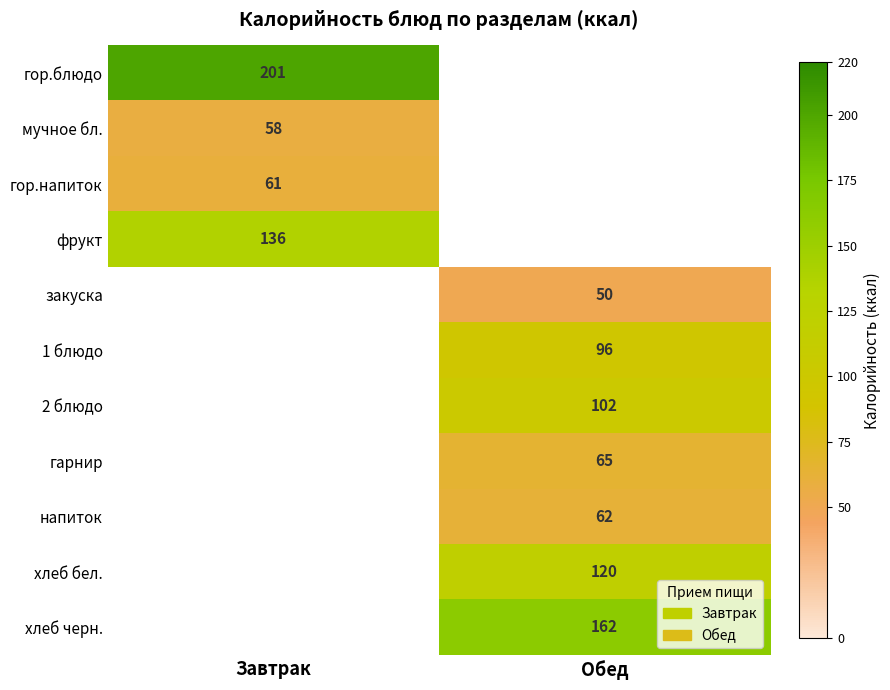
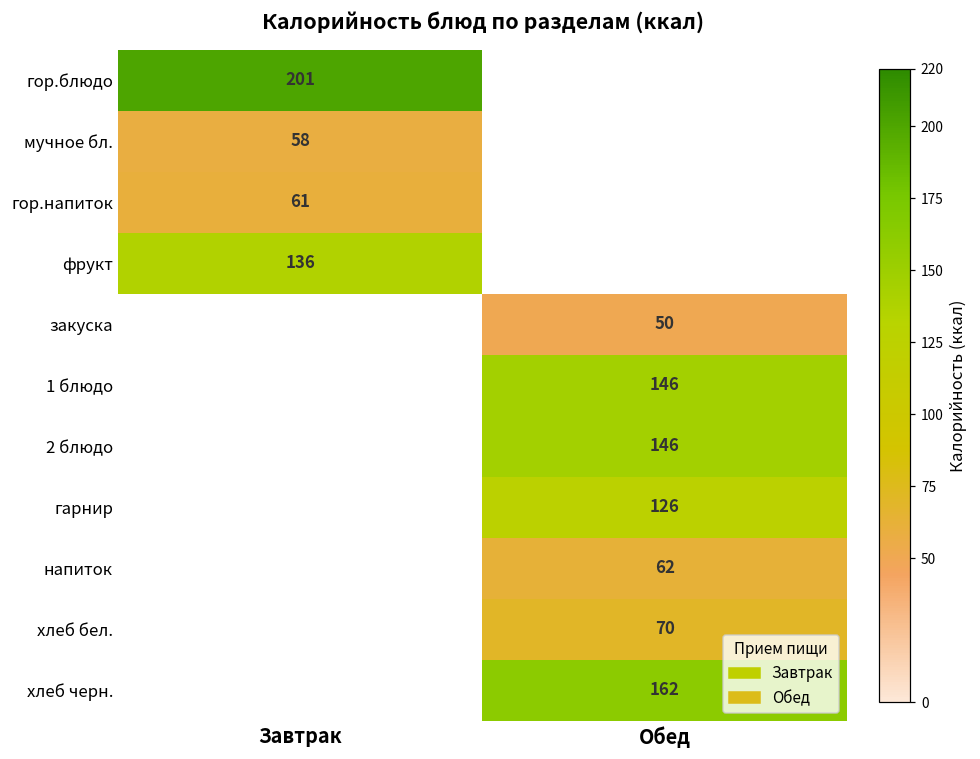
  {
    "гор.блюдо": {
      "Завтрак": 201
    },
    "мучное бл.": {
      "Завтрак": 58
    },
    "гор.напиток": {
      "Завтрак": 61
    },
    "фрукт": {
      "Завтрак": 136
    },
    "закуска": {
      "Обед": 50
    },
    "1 блюдо": {
-     "Обед": 96
+     "Обед": 146
    },
    "2 блюдо": {
-     "Обед": 102
+     "Обед": 146
    },
    "гарнир": {
-     "Обед": 65
+     "Обед": 126
    },
    "напиток": {
      "Обед": 62
    },
    "хлеб бел.": {
-     "Обед": 120
+     "Обед": 70
    },
    "хлеб черн.": {
      "Обед": 162
    }
  }
